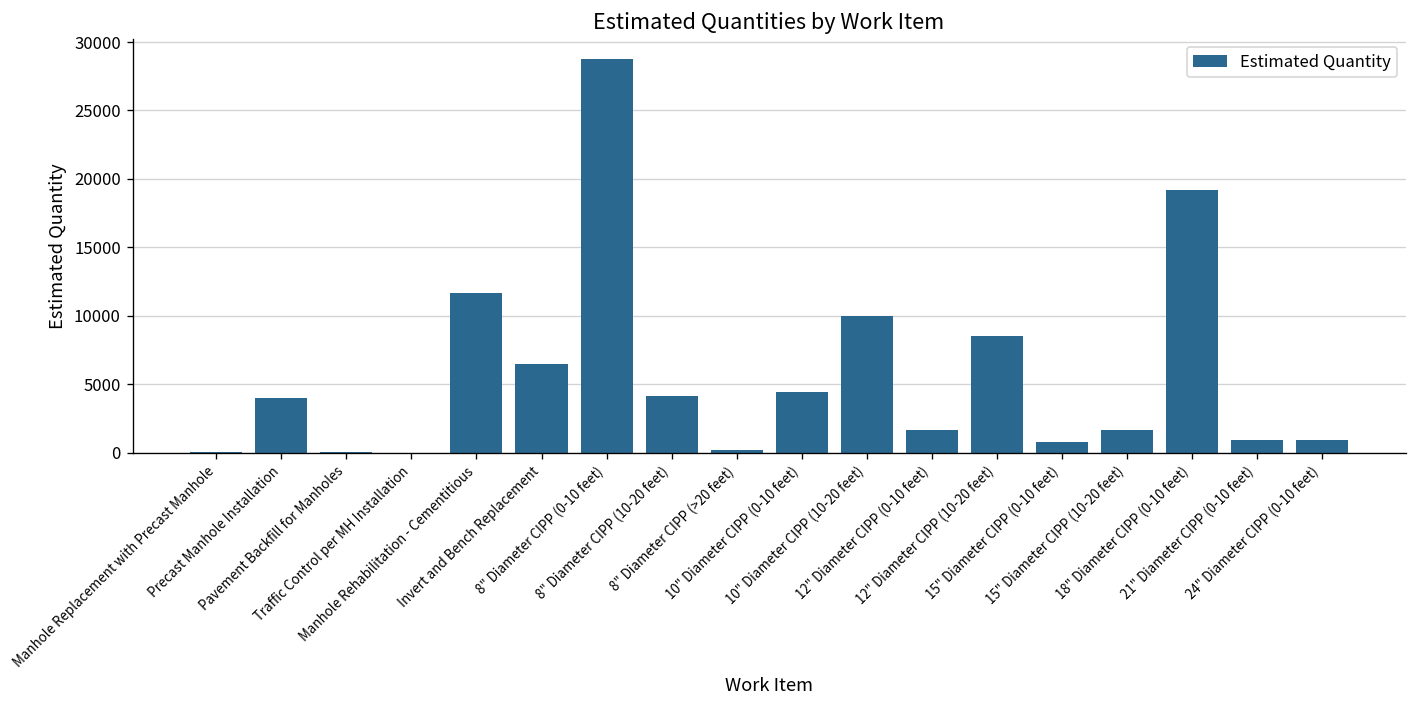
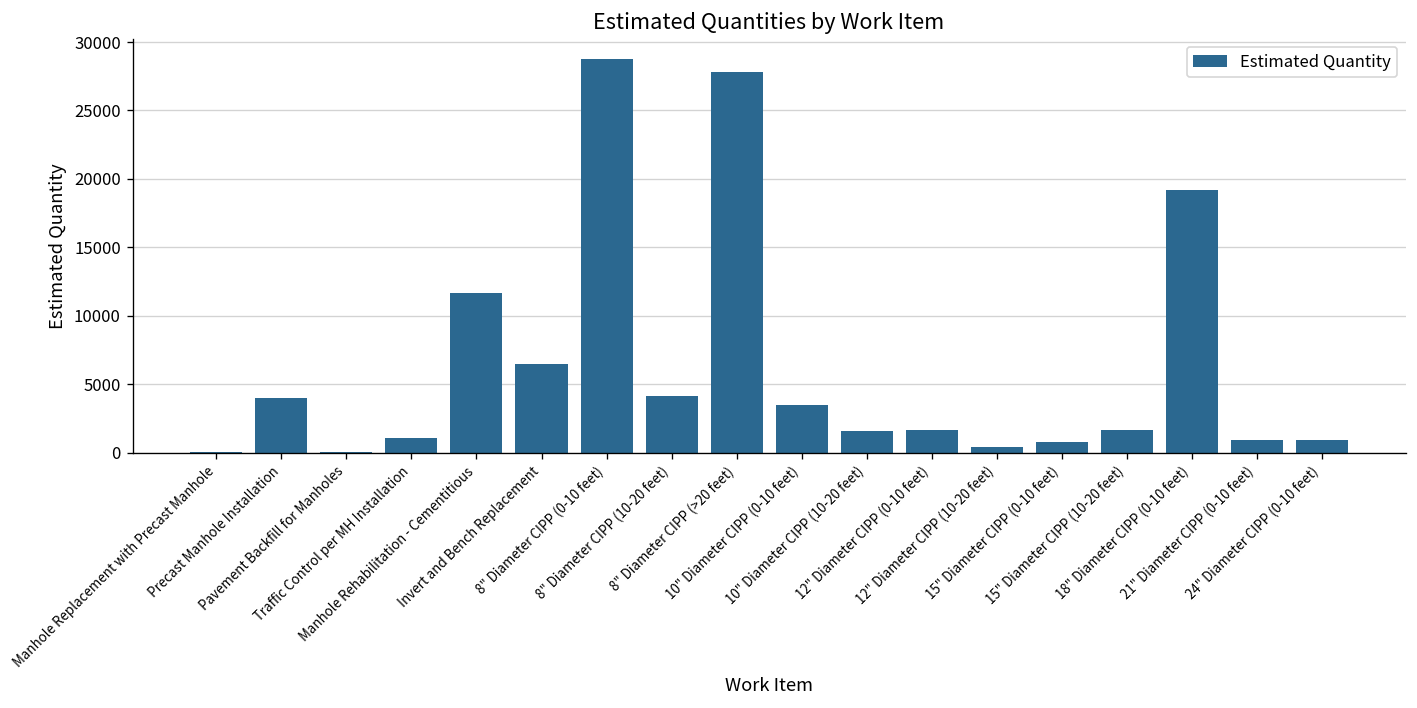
  {
    "Precast Manhole Installation": 4000,
-   "Traffic Control per MH Installation": 0,
+   "Traffic Control per MH Installation": 1100,
    "Manhole Rehabilitation - Cementitious": 11700,
    "Invert and Bench Replacement": 6500,
    "8\" Diameter CIPP (0-10 feet)": 28800,
    "8\" Diameter CIPP (10-20 feet)": 4200,
-   "8\" Diameter CIPP (>20 feet)": 200,
-   "10\" Diameter CIPP (0-10 feet)": 4400,
-   "10\" Diameter CIPP (10-20 feet)": 10000,
+   "8\" Diameter CIPP (>20 feet)": 27800,
+   "10\" Diameter CIPP (0-10 feet)": 3500,
+   "10\" Diameter CIPP (10-20 feet)": 1600,
    "12\" Diameter CIPP (0-10 feet)": 1700,
-   "12\" Diameter CIPP (10-20 feet)": 8600,
+   "12\" Diameter CIPP (10-20 feet)": 500,
    "15\" Diameter CIPP (0-10 feet)": 800,
    "15\" Diameter CIPP (10-20 feet)": 1700,
    "18\" Diameter CIPP (0-10 feet)": 19200,
    "21\" Diameter CIPP (0-10 feet)": 1000,
    "24\" Diameter CIPP (0-10 feet)": 1000
  }
